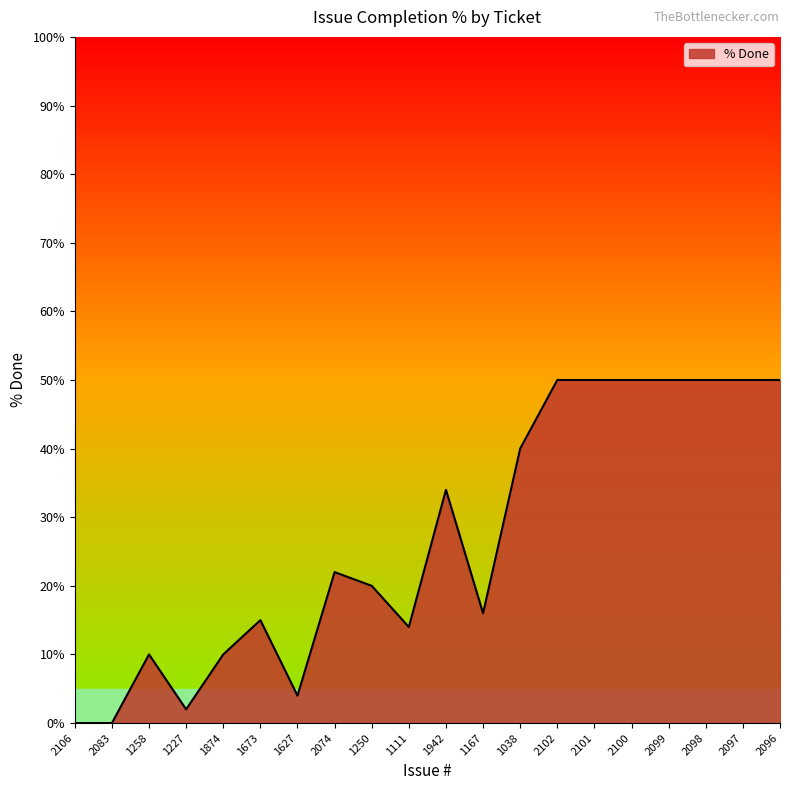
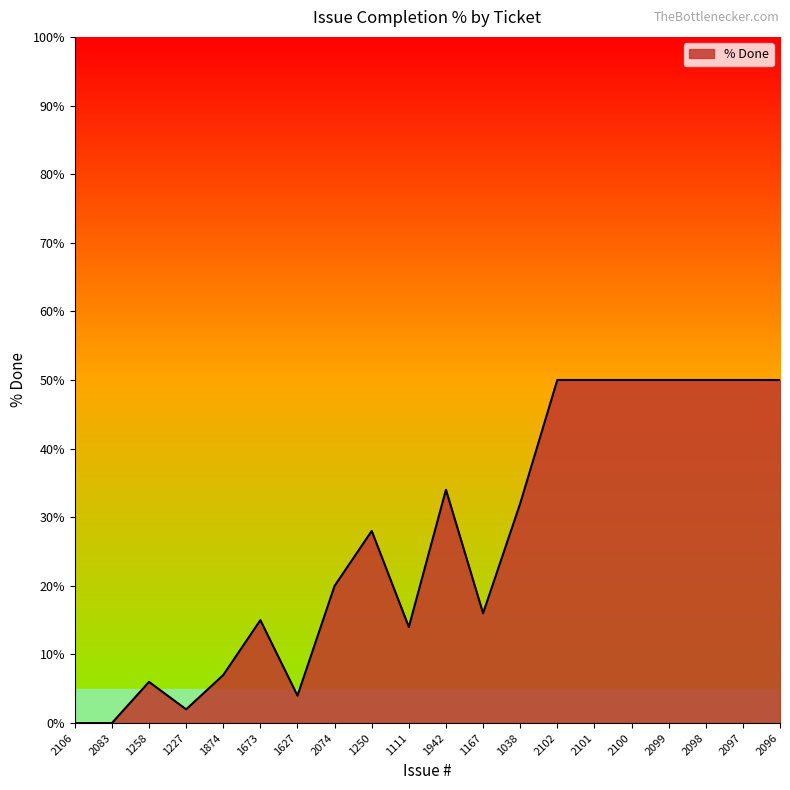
  {
-   "1258": "10%",
-   "1874": "10%",
+   "1258": "6%",
+   "1874": "7%",
    "1673": "15%",
-   "2074": "22%",
-   "1250": "20%",
+   "2074": "20%",
+   "1250": "28%",
    "1111": "14%",
    "1942": "34%",
    "1167": "16%",
-   "1038": "40%",
+   "1038": "32%",
    "2102": "50%",
    "2101": "50%",
    "2100": "50%",
    "2099": "50%",
    "2098": "50%",
    "2097": "50%",
    "2096": "50%"
  }
